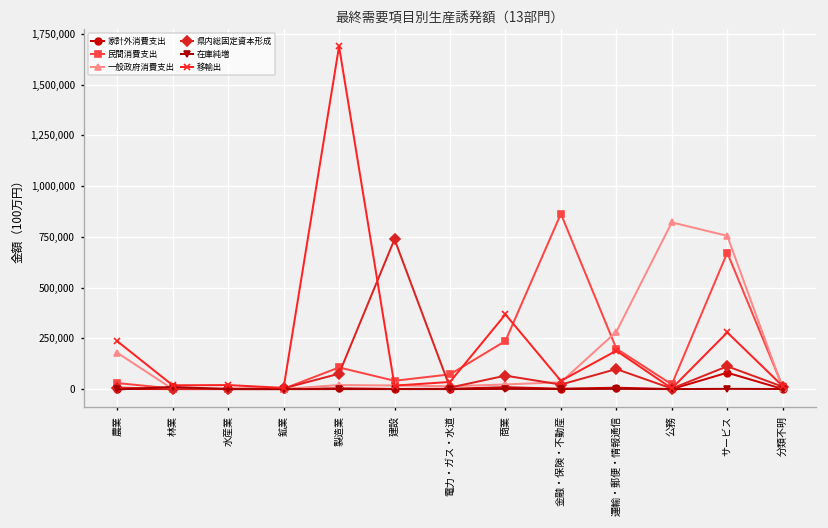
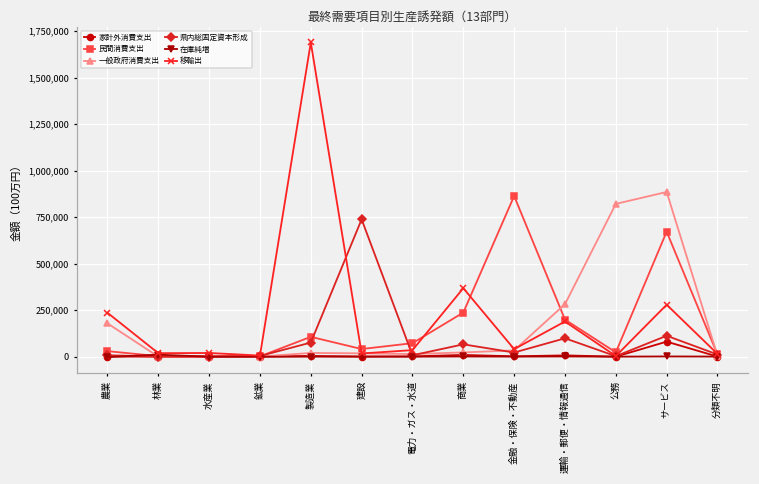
  {
    "一般政府消費支出": {
      "農業": "180,000",
      "製造業": "20,000",
      "運輸・郵便・情報通信": "280,000",
      "公務": "820,000",
-     "サービス": "760,000"
+     "サービス": "890,000"
    }
  }
